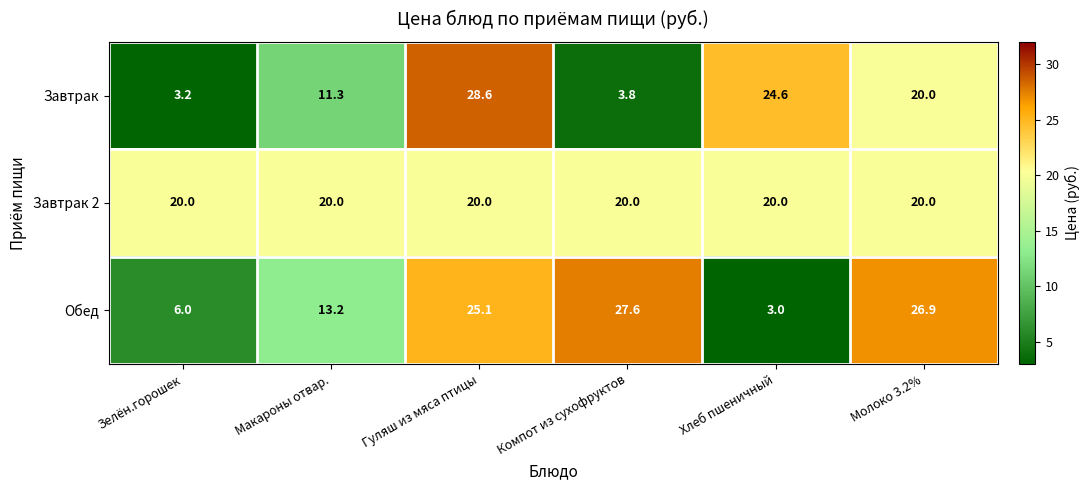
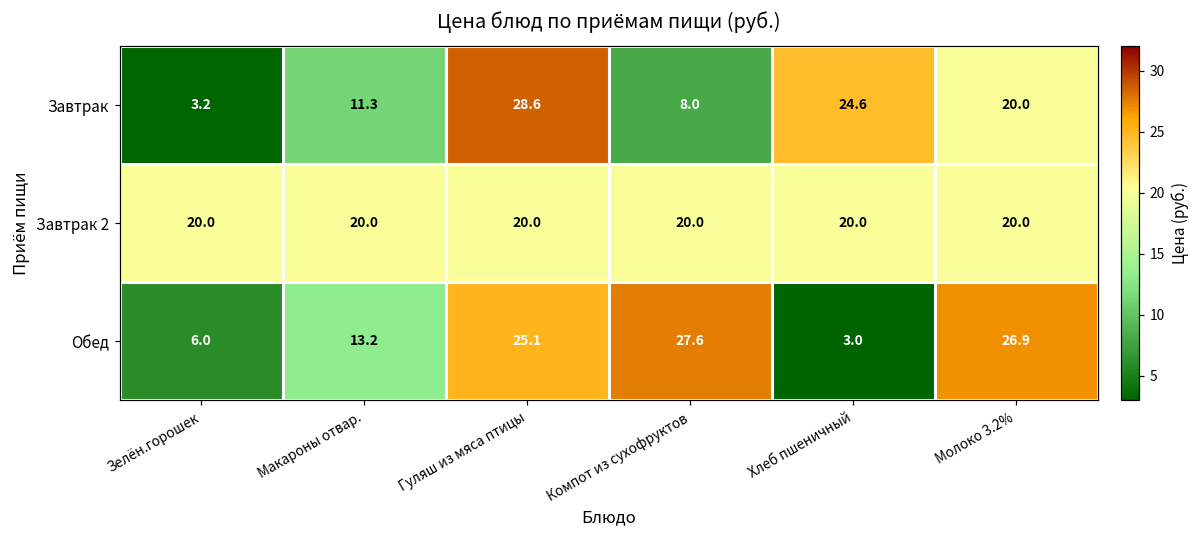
  {
    "Завтрак": {
      "Зелён.горошек": 3.2,
      "Макароны отвар.": 11.3,
      "Гуляш из мяса птицы": 28.6,
-     "Компот из сухофруктов": 3.8,
+     "Компот из сухофруктов": 8.0,
      "Хлеб пшеничный": 24.6,
      "Молоко 3.2%": 20.0
    },
    "Завтрак 2": {
      "Зелён.горошек": 20.0,
      "Макароны отвар.": 20.0,
      "Гуляш из мяса птицы": 20.0,
      "Компот из сухофруктов": 20.0,
      "Хлеб пшеничный": 20.0,
      "Молоко 3.2%": 20.0
    },
    "Обед": {
      "Зелён.горошек": 6.0,
      "Макароны отвар.": 13.2,
      "Гуляш из мяса птицы": 25.1,
      "Компот из сухофруктов": 27.6,
      "Хлеб пшеничный": 3.0,
      "Молоко 3.2%": 26.9
    }
  }
